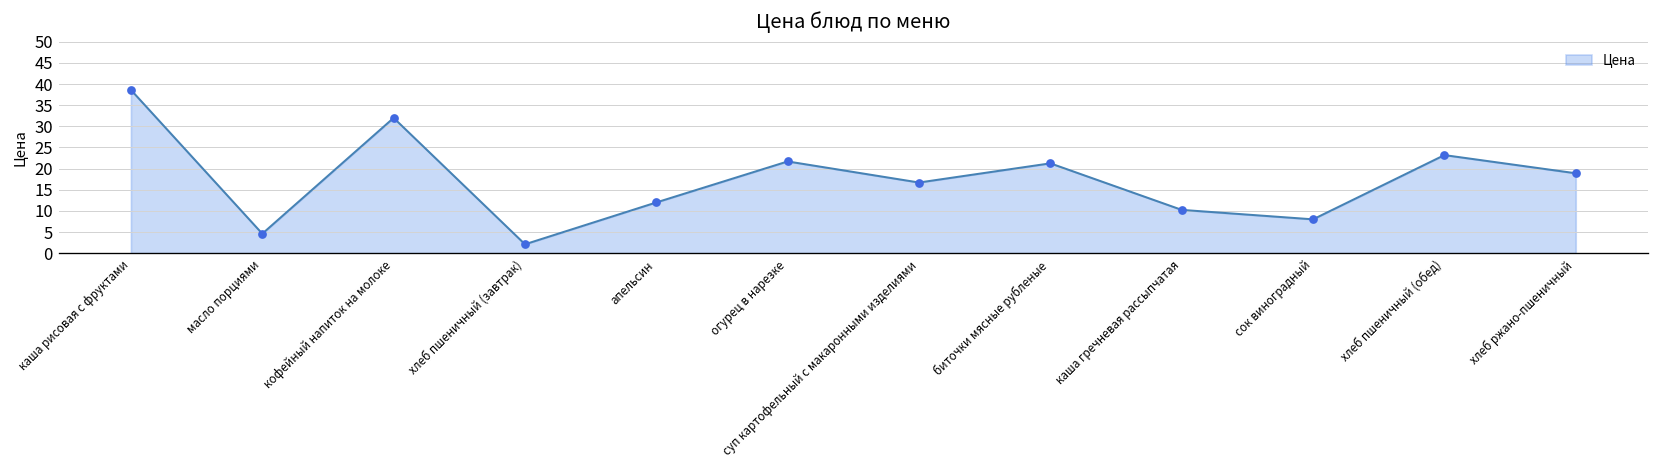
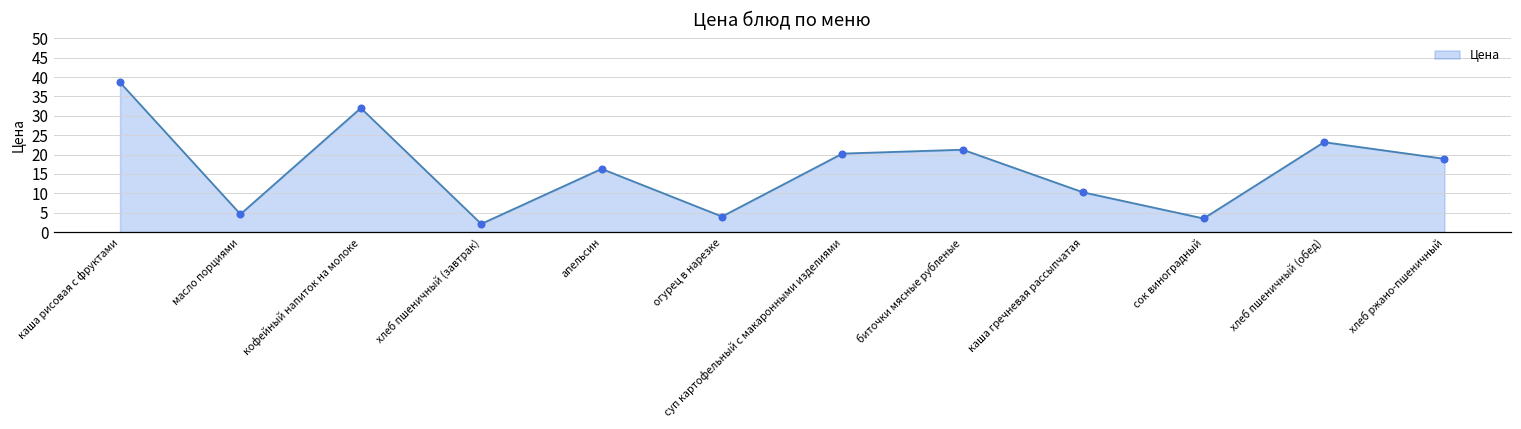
  {
    "каша рисовая с фруктами": 39,
    "масло порциями": 5,
    "кофейный напиток на молоке": 32,
    "хлеб пшеничный (завтрак)": 2,
-   "апельсин": 12,
-   "огурец в нарезке": 22,
-   "суп картофельный с макаронными изделиями": 17,
+   "апельсин": 16,
+   "огурец в нарезке": 4,
+   "суп картофельный с макаронными изделиями": 20,
    "биточки мясные рубленые": 21,
    "каша гречневая рассыпчатая": 10,
-   "сок виноградный": 8,
+   "сок виноградный": 4,
    "хлеб пшеничный (обед)": 23,
    "хлеб ржано-пшеничный": 19
  }
